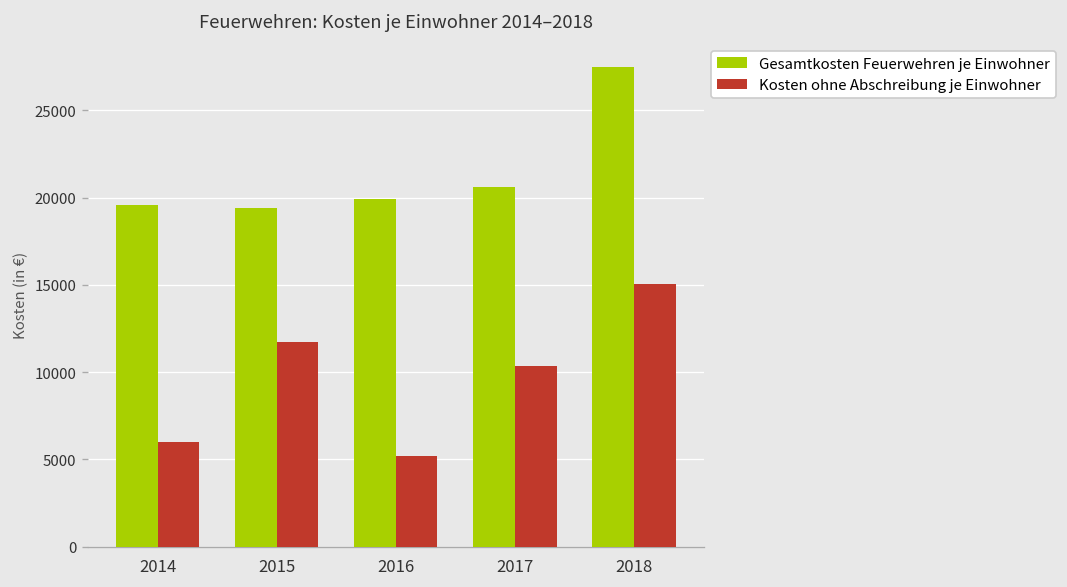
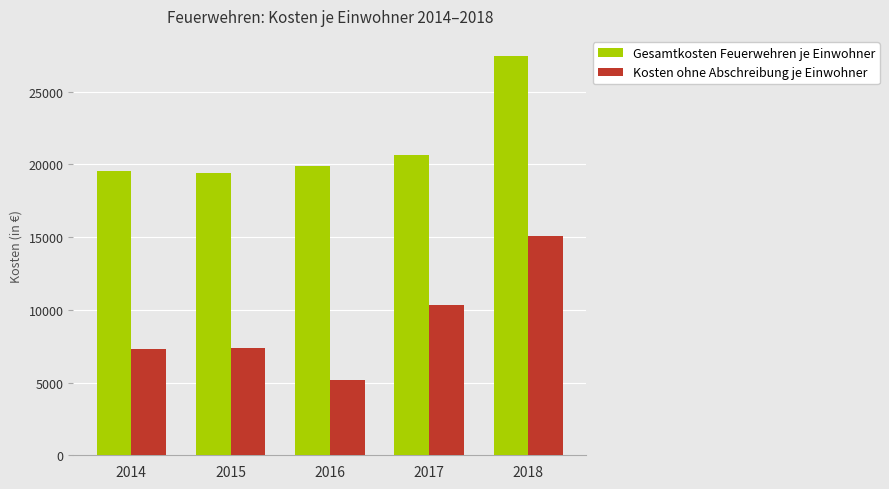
  {
    "Gesamtkosten Feuerwehren je Einwohner": {
      "2014": 19600,
      "2015": 19400,
      "2016": 19900,
      "2017": 20600,
      "2018": 27500
    },
    "Kosten ohne Abschreibung je Einwohner": {
-     "2014": 6000,
-     "2015": 11700,
+     "2014": 7300,
+     "2015": 7400,
      "2016": 5200,
      "2017": 10300,
      "2018": 15100
    }
  }
